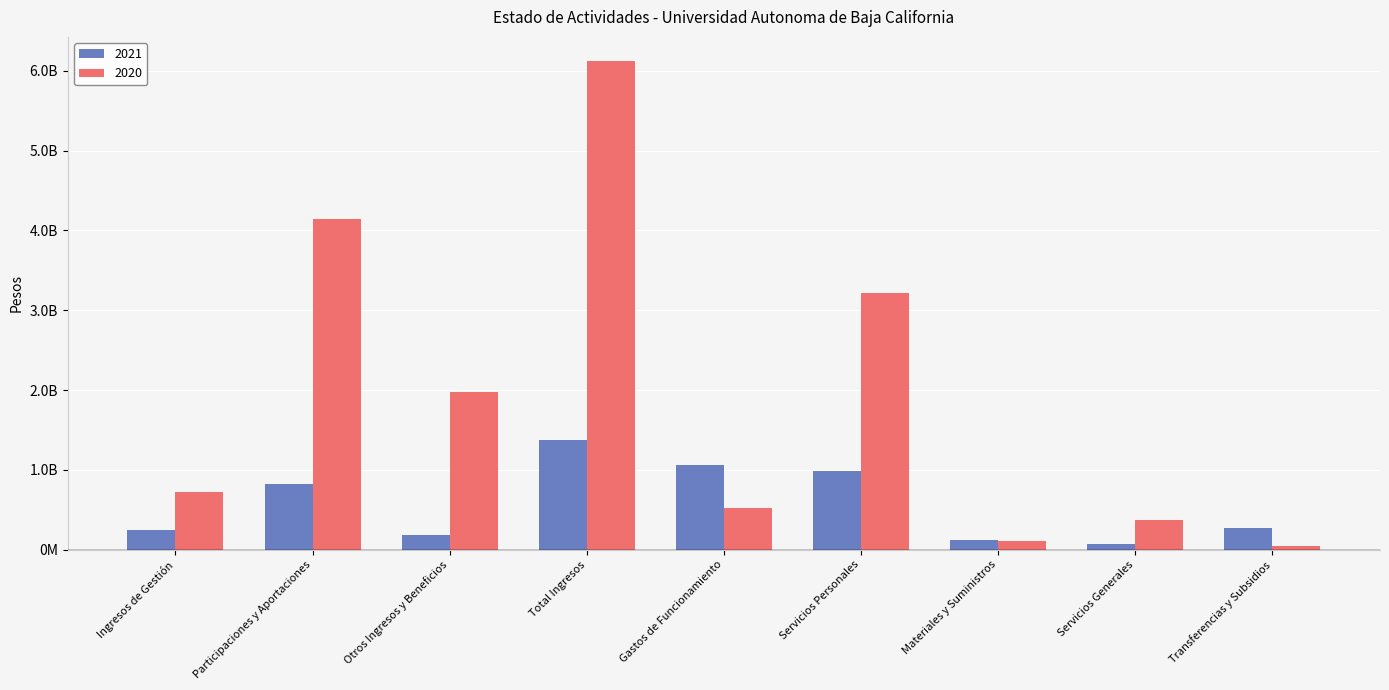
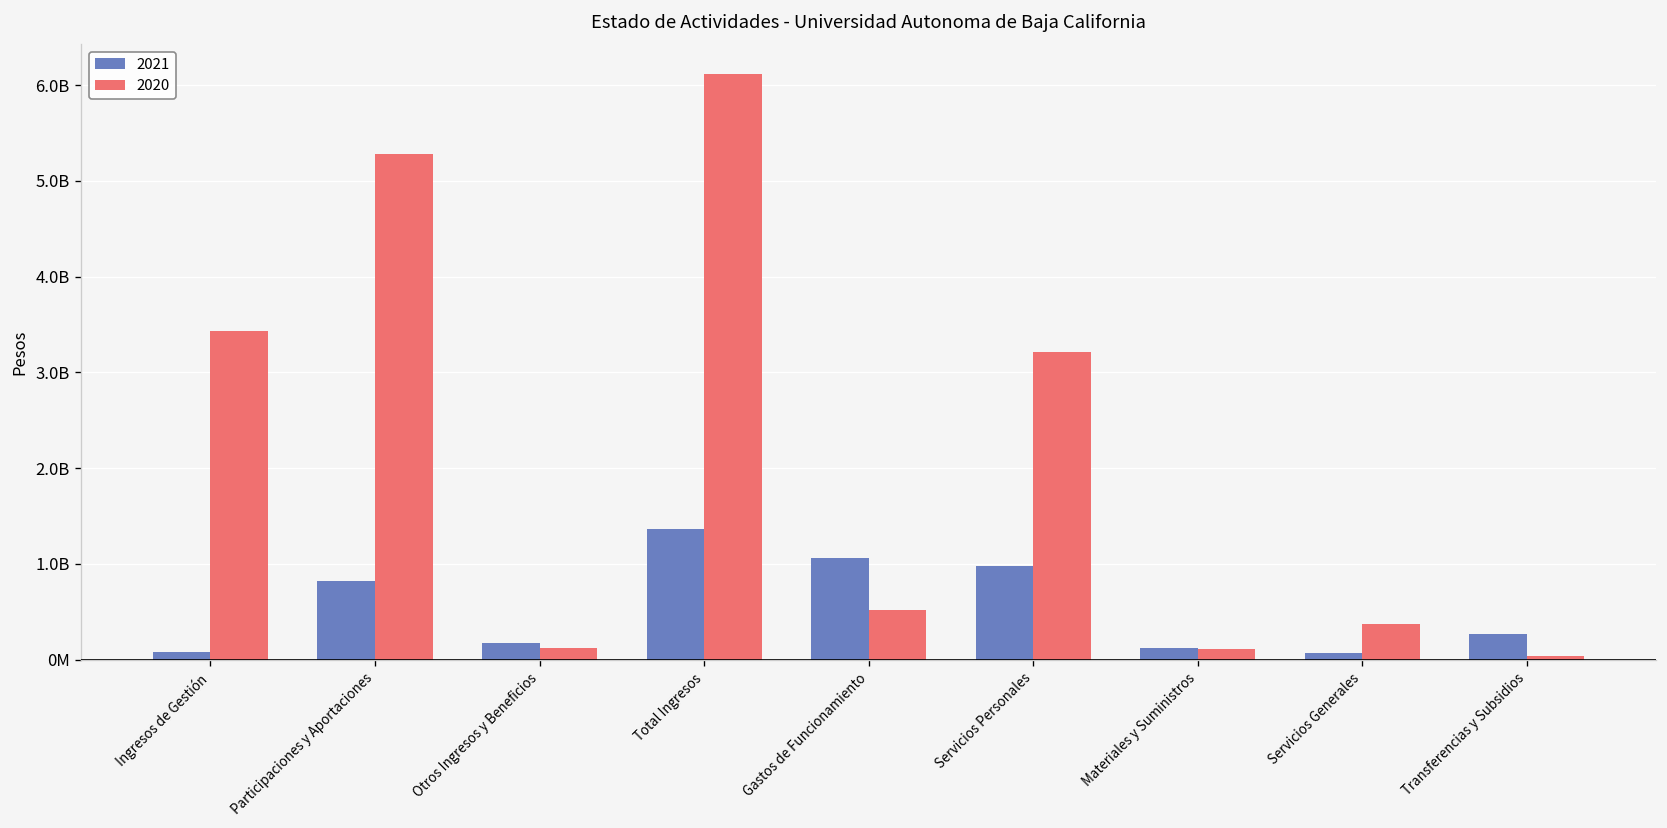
  {
    "2021": {
-     "Ingresos de Gestión": 200000000,
+     "Ingresos de Gestión": 100000000,
      "Participaciones y Aportaciones": 800000000,
      "Otros Ingresos y Beneficios": 200000000,
      "Total Ingresos": 1400000000,
      "Gastos de Funcionamiento": 1100000000,
      "Servicios Personales": 1000000000,
      "Materiales y Suministros": 100000000,
      "Servicios Generales": 100000000,
      "Transferencias y Subsidios": 300000000
    },
    "2020": {
-     "Ingresos de Gestión": 700000000,
-     "Participaciones y Aportaciones": 4100000000,
-     "Otros Ingresos y Beneficios": 2000000000,
+     "Ingresos de Gestión": 3400000000,
+     "Participaciones y Aportaciones": 5300000000,
+     "Otros Ingresos y Beneficios": 100000000,
      "Total Ingresos": 6100000000,
      "Gastos de Funcionamiento": 500000000,
      "Servicios Personales": 3200000000,
      "Materiales y Suministros": 100000000,
      "Servicios Generales": 400000000,
      "Transferencias y Subsidios": 0
    }
  }
